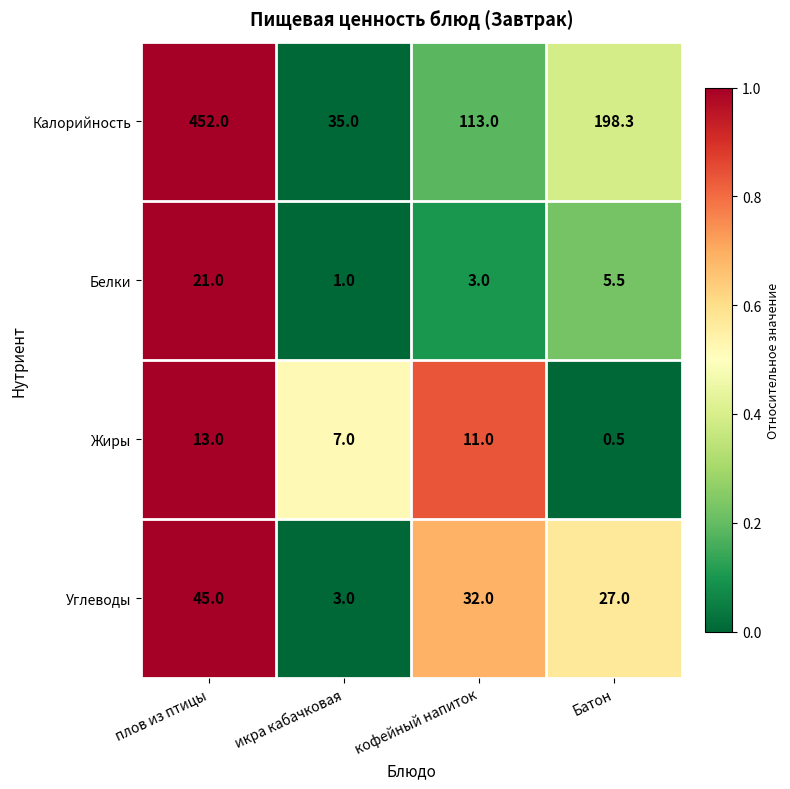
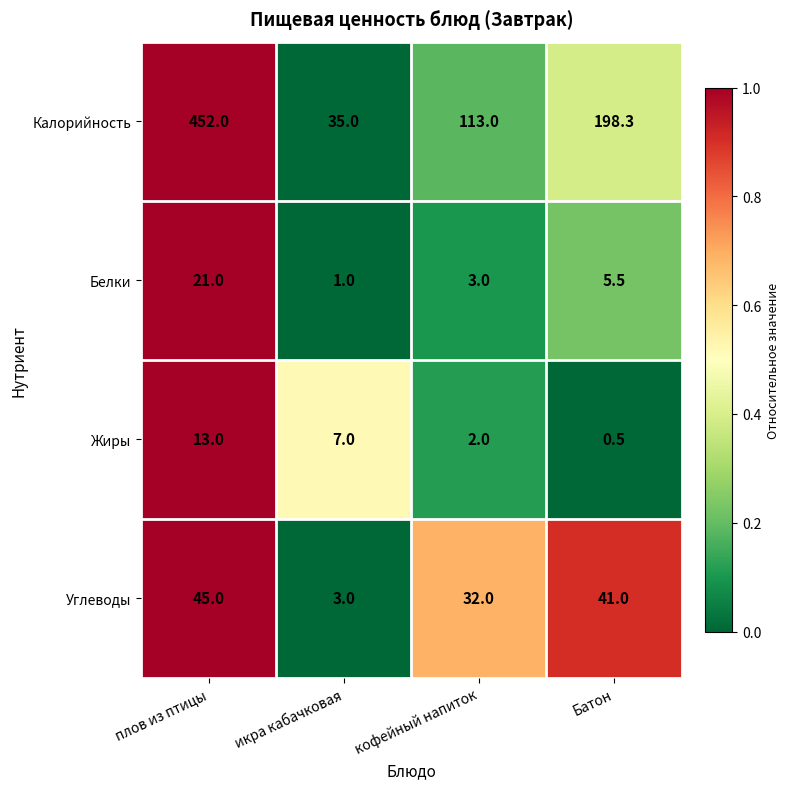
  {
    "Калорийность": {
      "плов из птицы": 452.0,
      "икра кабачковая": 35.0,
      "кофейный напиток": 113.0,
      "Батон": 198.3
    },
    "Белки": {
      "плов из птицы": 21.0,
      "икра кабачковая": 1.0,
      "кофейный напиток": 3.0,
      "Батон": 5.5
    },
    "Жиры": {
      "плов из птицы": 13.0,
      "икра кабачковая": 7.0,
-     "кофейный напиток": 11.0,
+     "кофейный напиток": 2.0,
      "Батон": 0.5
    },
    "Углеводы": {
      "плов из птицы": 45.0,
      "икра кабачковая": 3.0,
      "кофейный напиток": 32.0,
-     "Батон": 27.0
+     "Батон": 41.0
    }
  }
